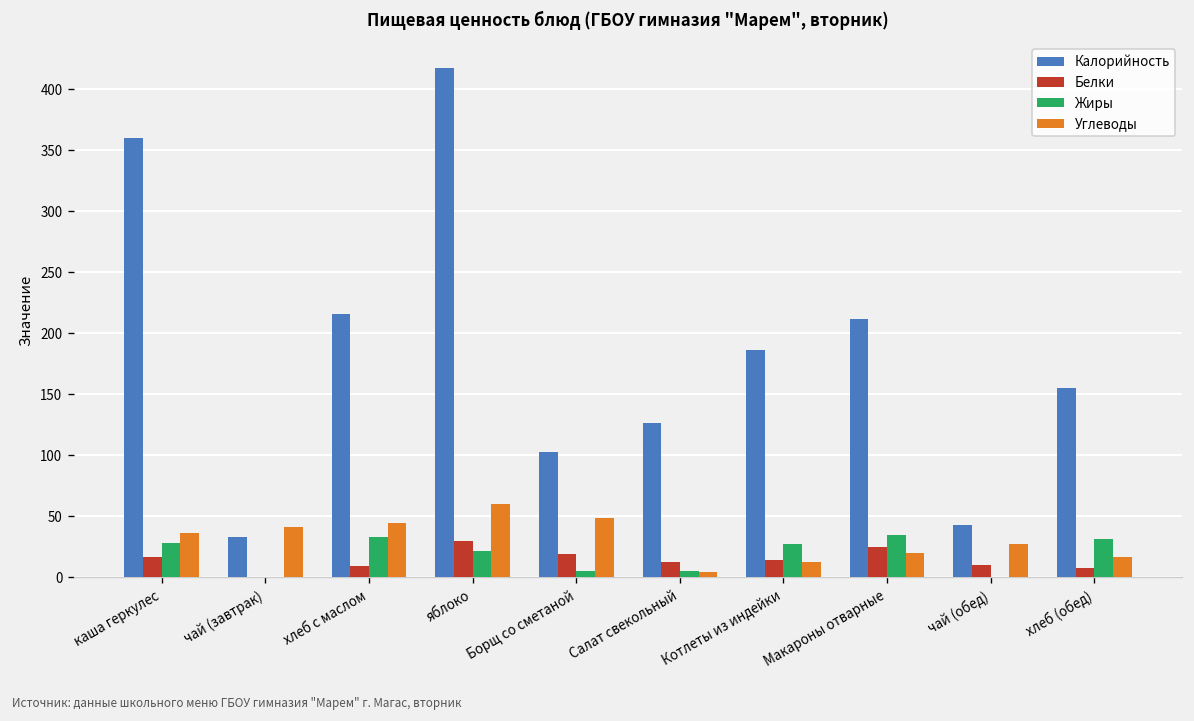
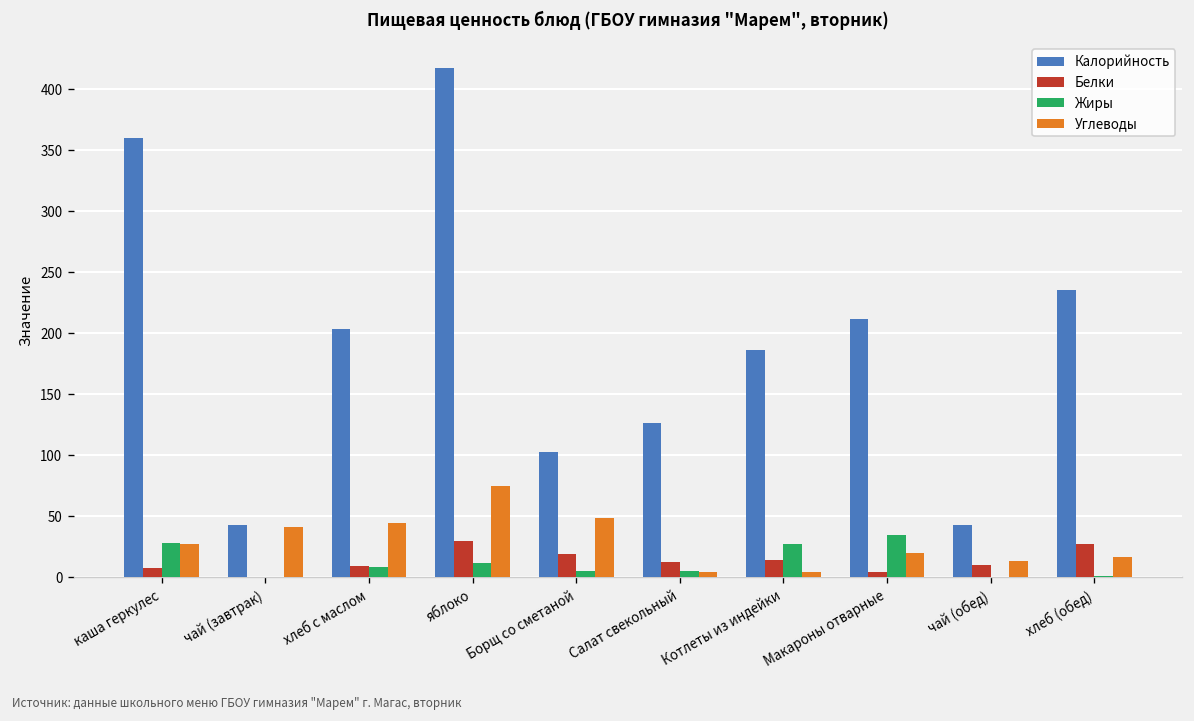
  {
    "Калорийность": {
      "каша геркулес": 359,
-     "чай (завтрак)": 33,
-     "хлеб с маслом": 216,
+     "чай (завтрак)": 43,
+     "хлеб с маслом": 203,
      "яблоко": 417,
      "Борщ со сметаной": 103,
      "Салат свекольный": 126,
      "Котлеты из индейки": 186,
      "Макароны отварные": 212,
      "чай (обед)": 43,
-     "хлеб (обед)": 155
+     "хлеб (обед)": 235
    },
    "Белки": {
-     "каша геркулес": 16,
+     "каша геркулес": 7,
      "чай (завтрак)": 0,
      "хлеб с маслом": 9,
      "яблоко": 30,
      "Борщ со сметаной": 19,
      "Салат свекольный": 12,
      "Котлеты из индейки": 14,
-     "Макароны отварные": 25,
+     "Макароны отварные": 4,
      "чай (обед)": 10,
-     "хлеб (обед)": 8
+     "хлеб (обед)": 27
    },
    "Жиры": {
      "каша геркулес": 28,
      "чай (завтрак)": 0,
-     "хлеб с маслом": 33,
-     "яблоко": 22,
+     "хлеб с маслом": 8,
+     "яблоко": 12,
      "Борщ со сметаной": 5,
      "Салат свекольный": 5,
      "Котлеты из индейки": 27,
      "Макароны отварные": 34,
      "чай (обед)": 0,
-     "хлеб (обед)": 32
+     "хлеб (обед)": 1
    },
    "Углеводы": {
-     "каша геркулес": 36,
+     "каша геркулес": 27,
      "чай (завтрак)": 41,
      "хлеб с маслом": 44,
-     "яблоко": 60,
+     "яблоко": 75,
      "Борщ со сметаной": 48,
      "Салат свекольный": 4,
-     "Котлеты из индейки": 12,
+     "Котлеты из индейки": 4,
      "Макароны отварные": 20,
-     "чай (обед)": 27,
+     "чай (обед)": 13,
      "хлеб (обед)": 17
    }
  }
